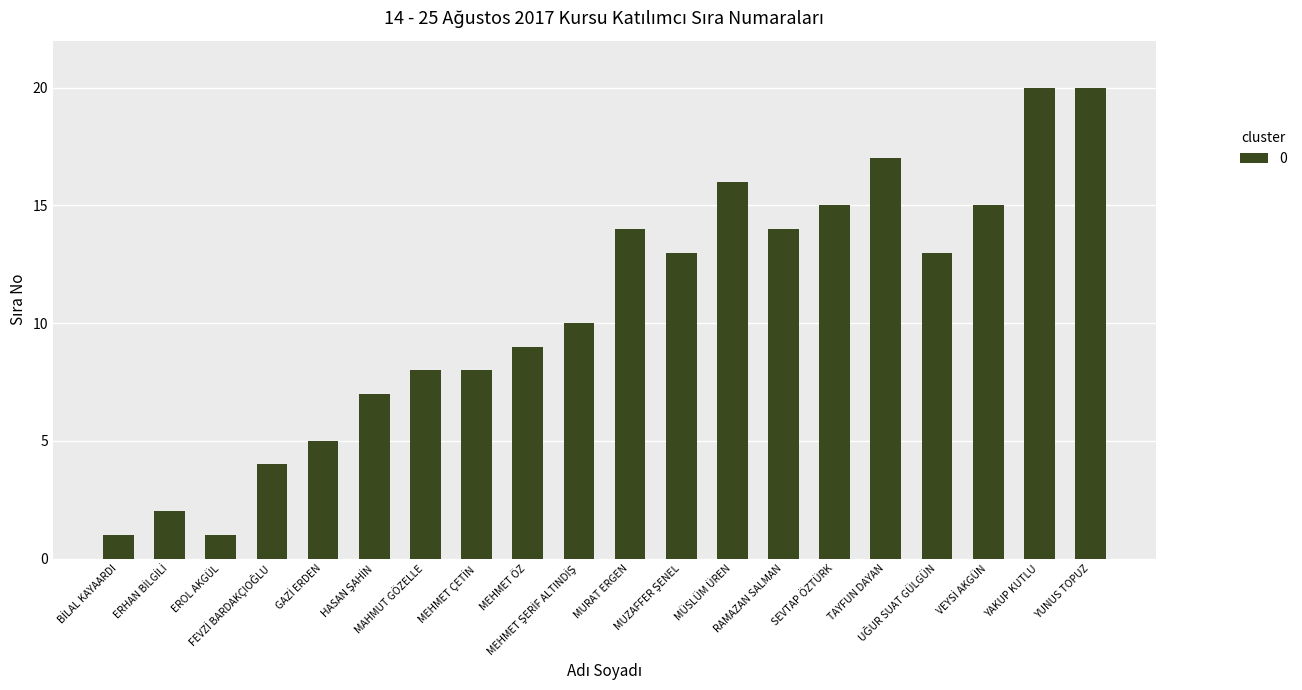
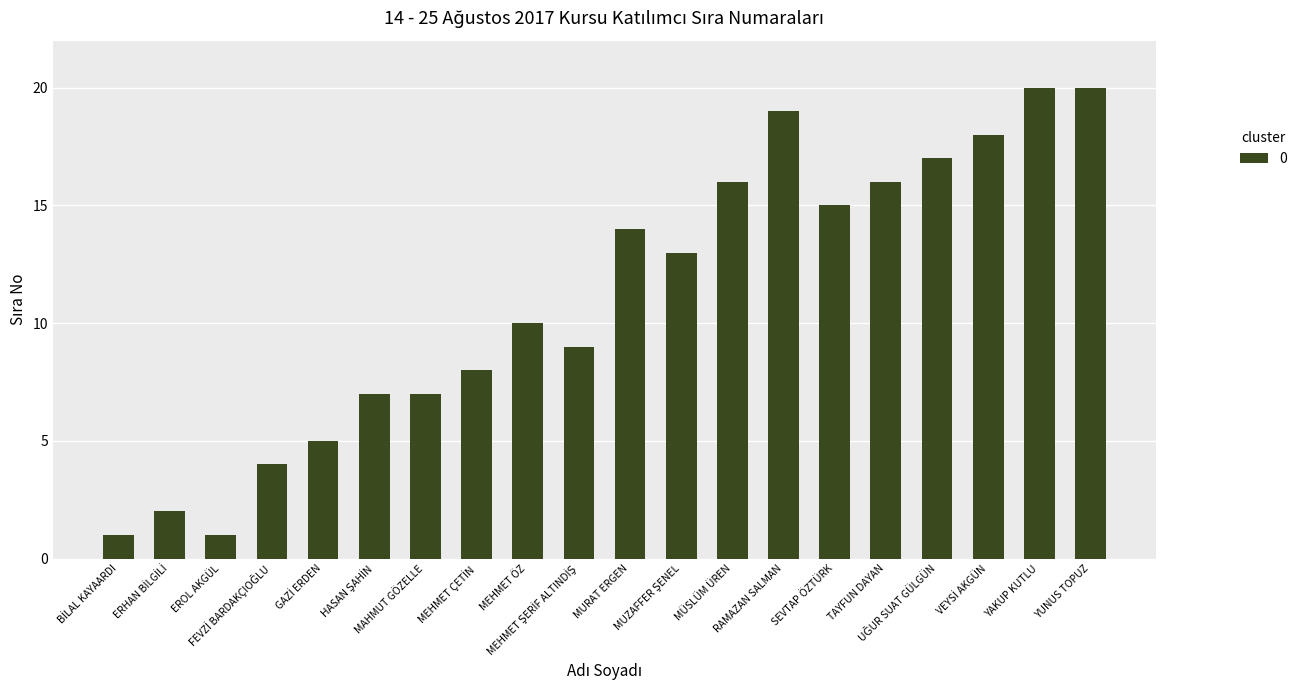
  {
    "BİLAL KAYAARDI": 1,
    "ERHAN BİLGİLİ": 2,
    "EROL AKGÜL": 1,
    "FEVZİ BARDAKÇIOĞLU": 4,
    "GAZİ ERDEN": 5,
    "HASAN ŞAHİN": 7,
-   "MAHMUT GÖZELLE": 8,
+   "MAHMUT GÖZELLE": 7,
    "MEHMET ÇETİN": 8,
-   "MEHMET ÖZ": 9,
-   "MEHMET ŞERİF ALTINDİŞ": 10,
+   "MEHMET ÖZ": 10,
+   "MEHMET ŞERİF ALTINDİŞ": 9,
    "MURAT ERGEN": 14,
    "MUZAFFER ŞENEL": 13,
    "MÜSLÜM ÜREN": 16,
-   "RAMAZAN SALMAN": 14,
+   "RAMAZAN SALMAN": 19,
    "SEVTAP ÖZTÜRK": 15,
-   "TAYFUN DAYAN": 17,
-   "UĞUR SUAT GÜLGÜN": 13,
-   "VEYSİ AKGÜN": 15,
+   "TAYFUN DAYAN": 16,
+   "UĞUR SUAT GÜLGÜN": 17,
+   "VEYSİ AKGÜN": 18,
    "YAKUP KUTLU": 20,
    "YUNUS TOPUZ": 20
  }
